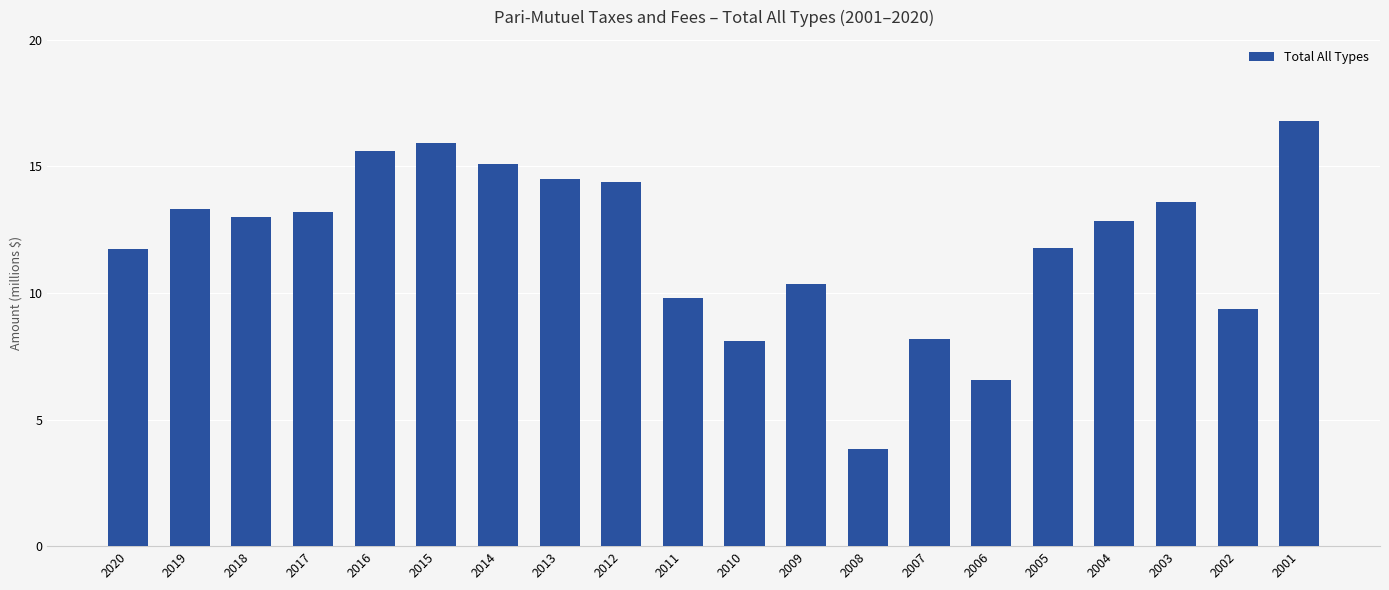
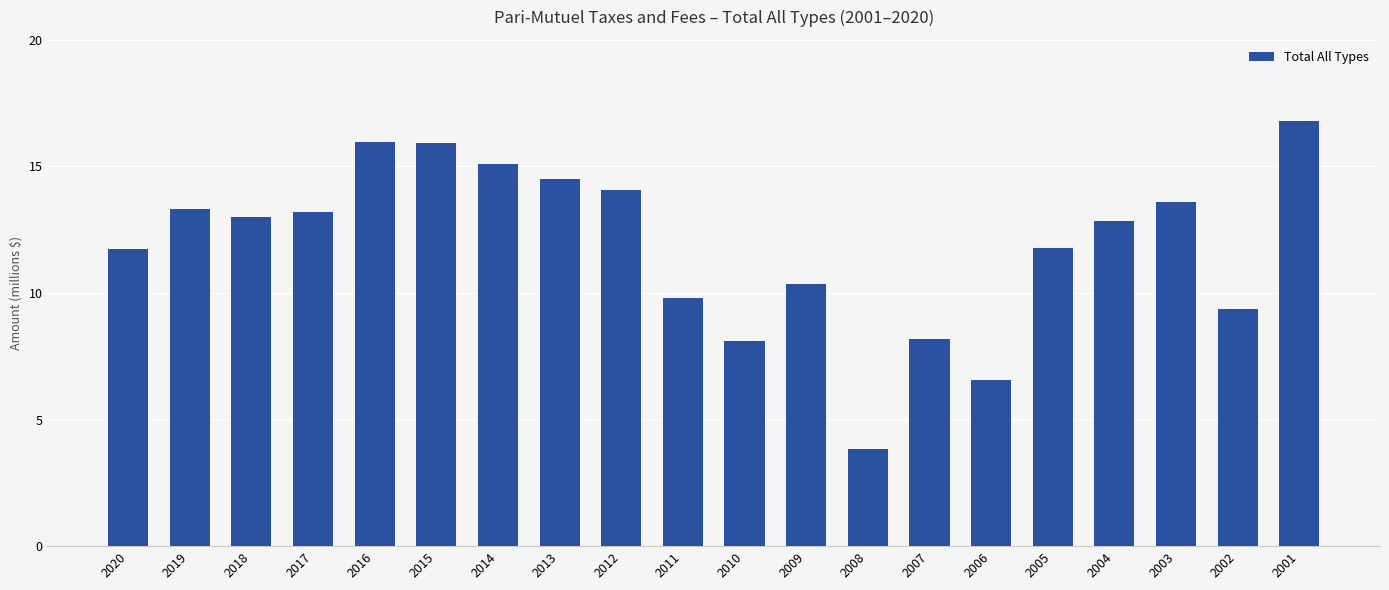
  {
    "2020": 11.7,
    "2019": 13.3,
    "2018": 13.0,
    "2017": 13.2,
-   "2016": 15.6,
+   "2016": 16.0,
    "2015": 15.9,
    "2014": 15.1,
    "2013": 14.5,
-   "2012": 14.4,
+   "2012": 14.1,
    "2011": 9.8,
    "2010": 8.1,
    "2009": 10.3,
    "2008": 3.9,
    "2007": 8.2,
    "2006": 6.6,
    "2005": 11.8,
    "2004": 12.9,
    "2003": 13.6,
    "2002": 9.4,
    "2001": 16.8
  }
